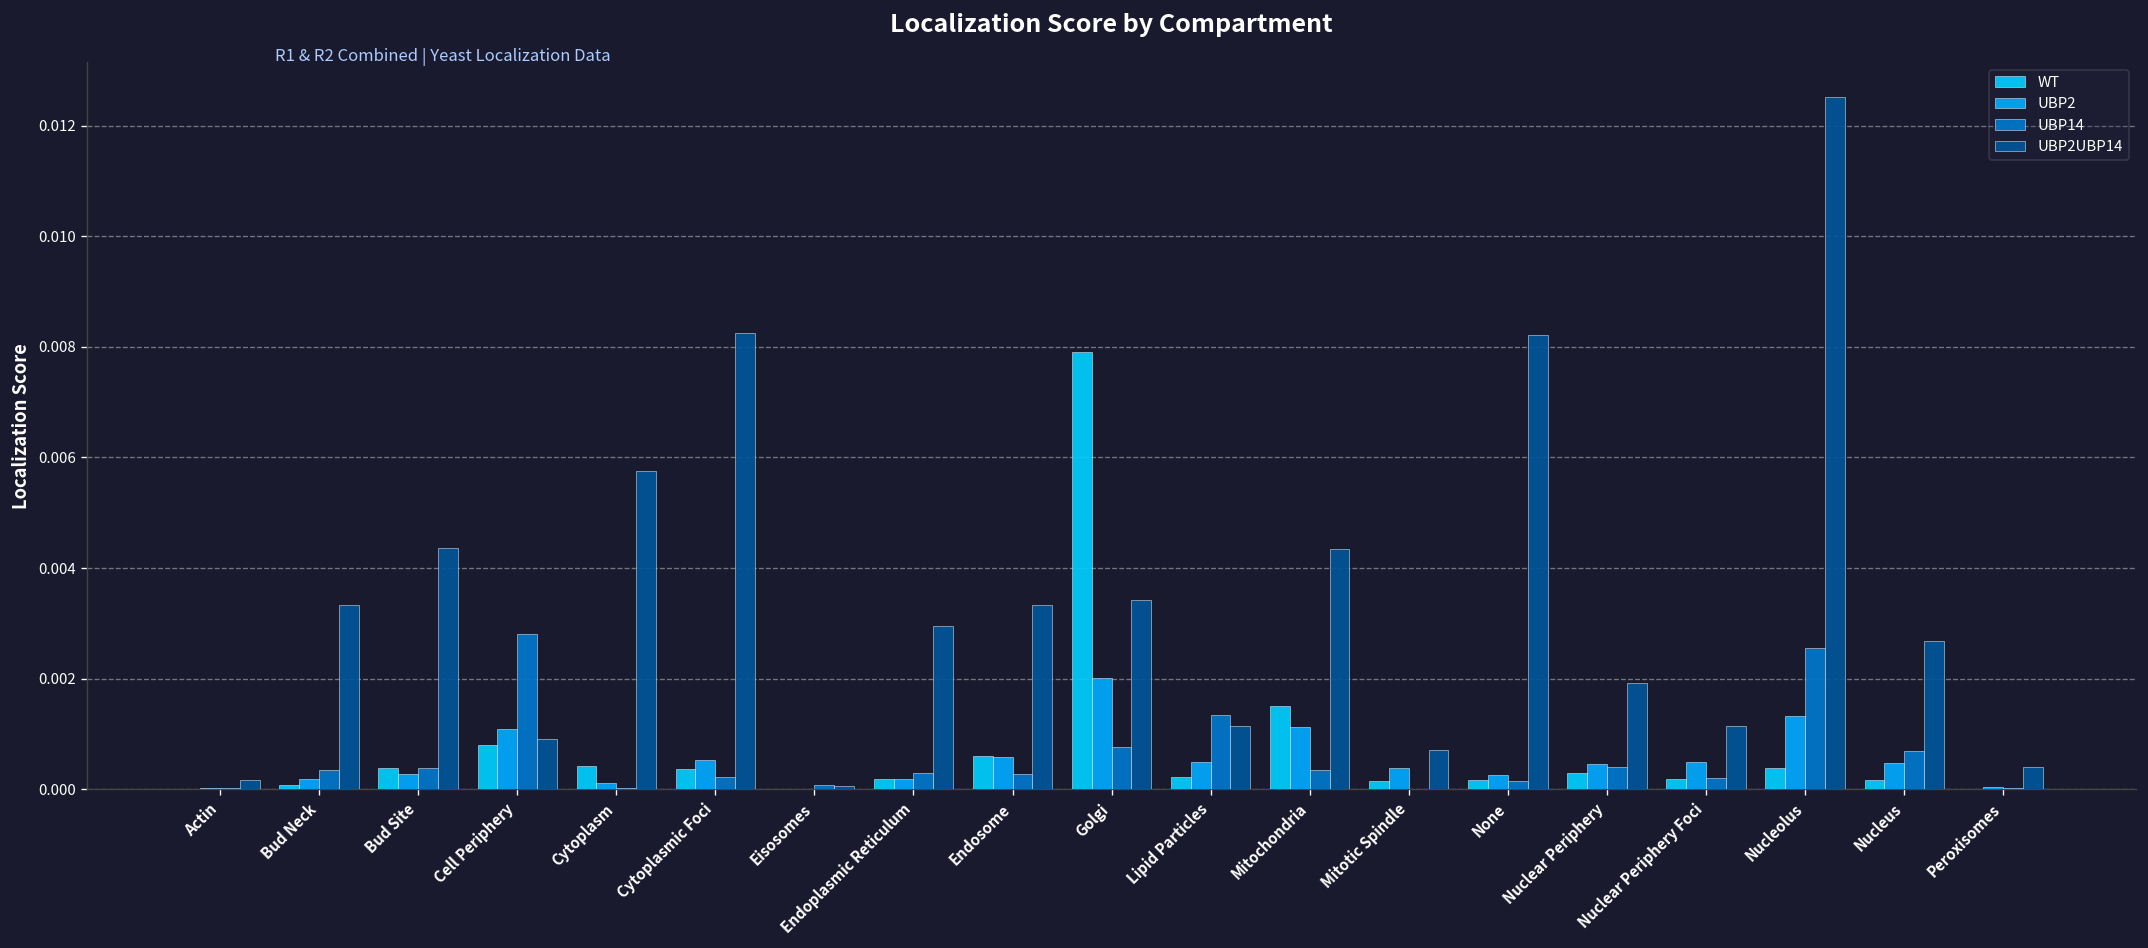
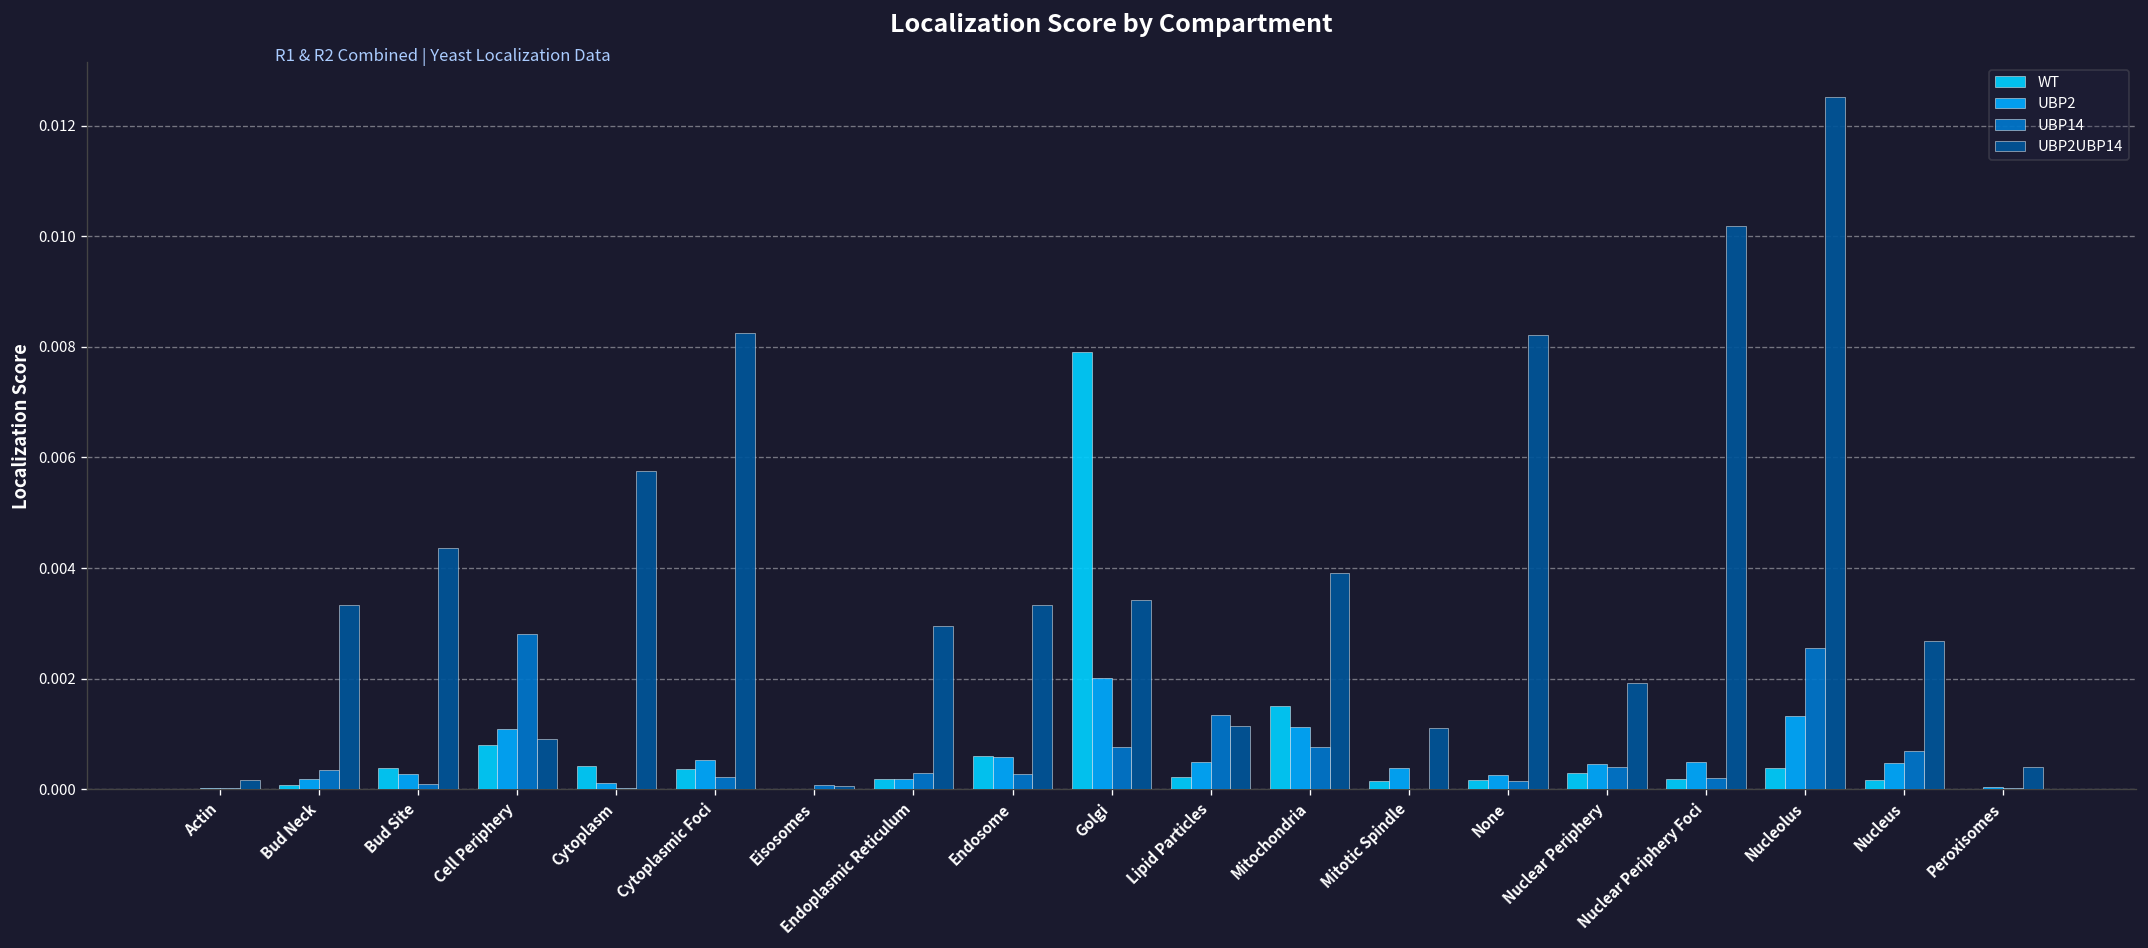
  {
    "UBP14": {
      "Bud Neck": 0.0004,
-     "Bud Site": 0.0004,
+     "Bud Site": 0.0001,
      "Cell Periphery": 0.0028,
      "Cytoplasmic Foci": 0.0002,
      "Eisosomes": 0.0001,
      "Endoplasmic Reticulum": 0.0003,
      "Endosome": 0.0003,
      "Golgi": 0.0008,
      "Lipid Particles": 0.0014,
-     "Mitochondria": 0.0004,
+     "Mitochondria": 0.0008,
      "None": 0.0002,
      "Nuclear Periphery": 0.0004,
      "Nuclear Periphery Foci": 0.0002,
      "Nucleolus": 0.0026,
      "Nucleus": 0.0007
    },
    "UBP2UBP14": {
      "Actin": 0.0002,
      "Bud Neck": 0.0033,
      "Bud Site": 0.0044,
      "Cell Periphery": 0.0009,
      "Cytoplasm": 0.0058,
      "Cytoplasmic Foci": 0.0082,
      "Eisosomes": 0.0001,
      "Endoplasmic Reticulum": 0.0030,
      "Endosome": 0.0033,
      "Golgi": 0.0034,
      "Lipid Particles": 0.0011,
-     "Mitochondria": 0.0043,
-     "Mitotic Spindle": 0.0007,
+     "Mitochondria": 0.0039,
+     "Mitotic Spindle": 0.0011,
      "None": 0.0082,
      "Nuclear Periphery": 0.0019,
-     "Nuclear Periphery Foci": 0.0011,
+     "Nuclear Periphery Foci": 0.0102,
      "Nucleolus": 0.0125,
      "Nucleus": 0.0027,
      "Peroxisomes": 0.0004
    }
  }
